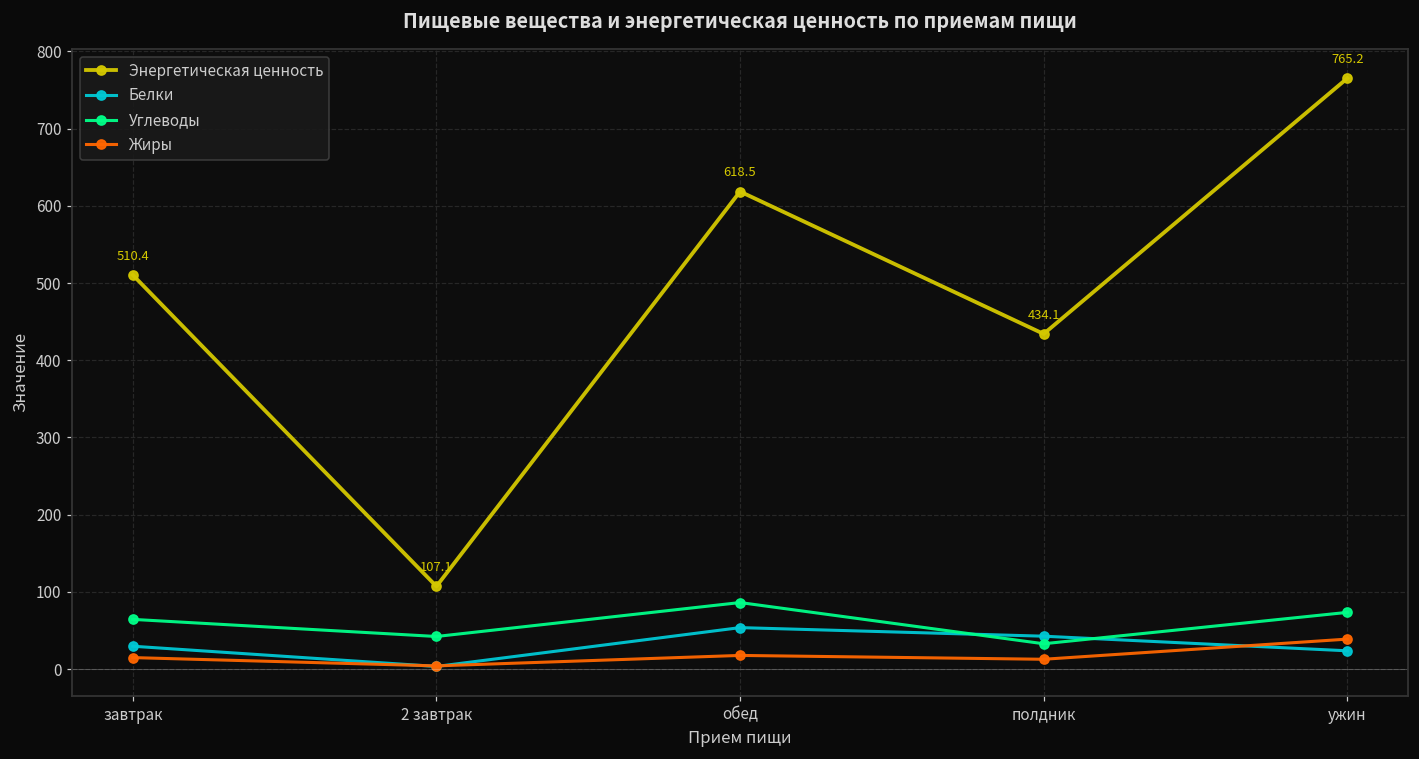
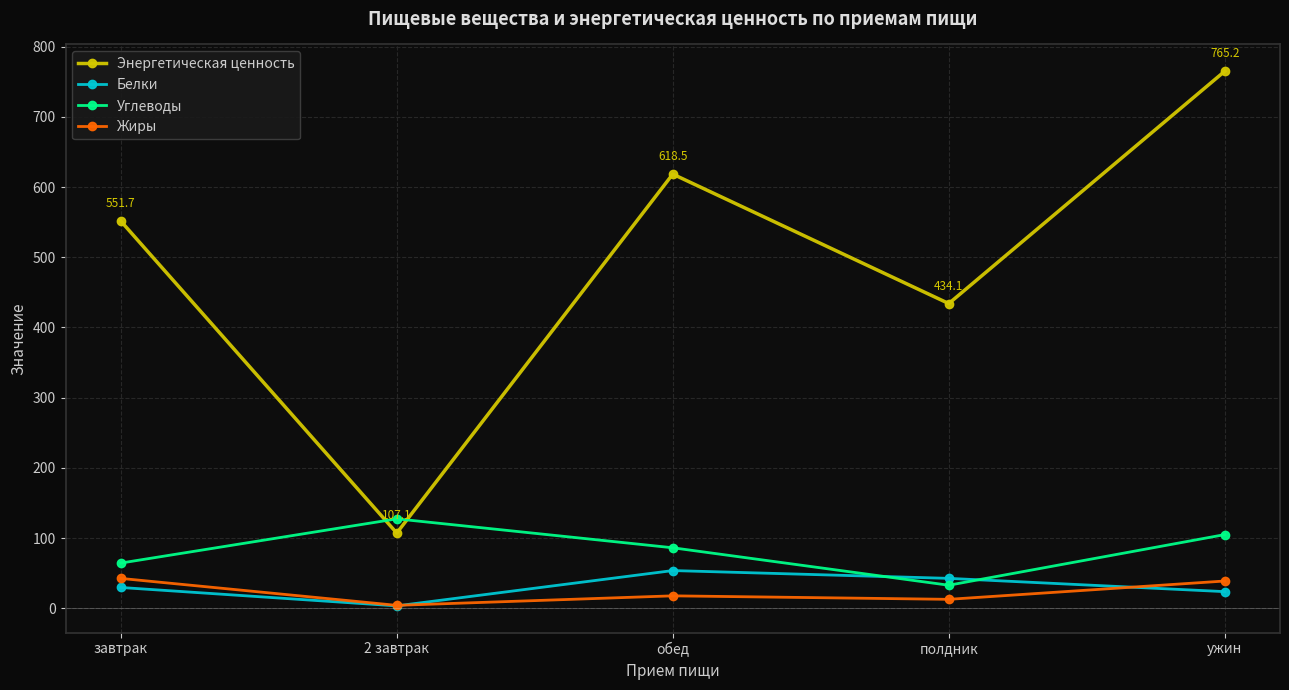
  {
    "Энергетическая ценность": {
-     "завтрак": 510.4,
+     "завтрак": 551.7,
      "обед": 618.5,
      "полдник": 434.1,
      "ужин": 765.2
    },
    "Белки": {
      "завтрак": 30,
      "обед": 50,
      "полдник": 40,
      "ужин": 20
    },
    "Углеводы": {
      "завтрак": 60,
-     "2 завтрак": 40,
+     "2 завтрак": 130,
      "обед": 90,
      "полдник": 30,
-     "ужин": 70
+     "ужин": 100
    },
    "Жиры": {
-     "завтрак": 10,
+     "завтрак": 40,
      "обед": 20,
      "полдник": 10,
      "ужин": 40
    }
  }
